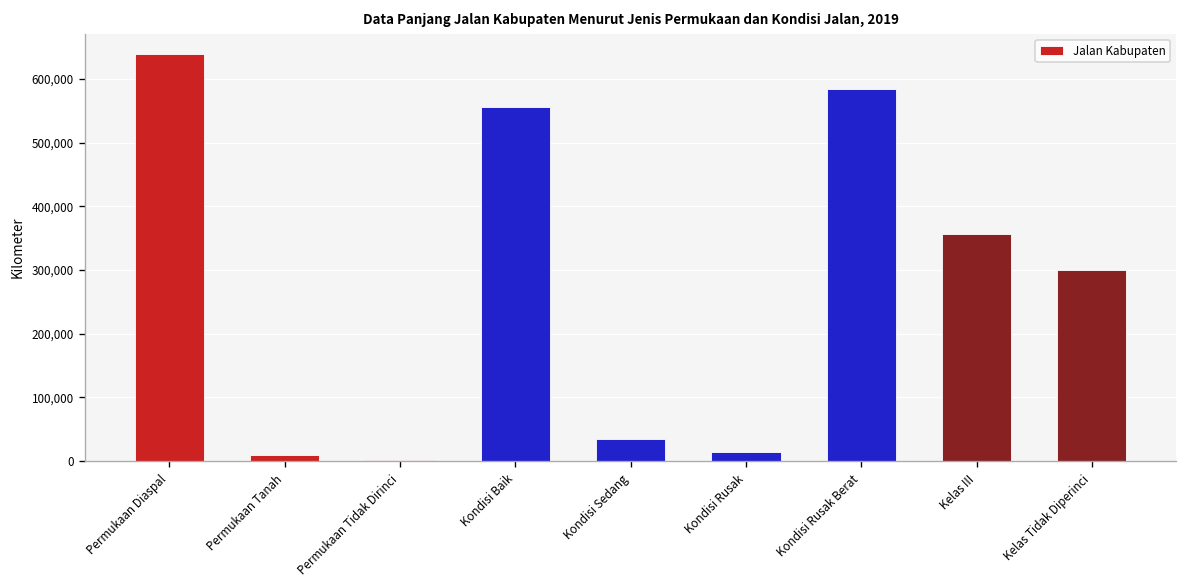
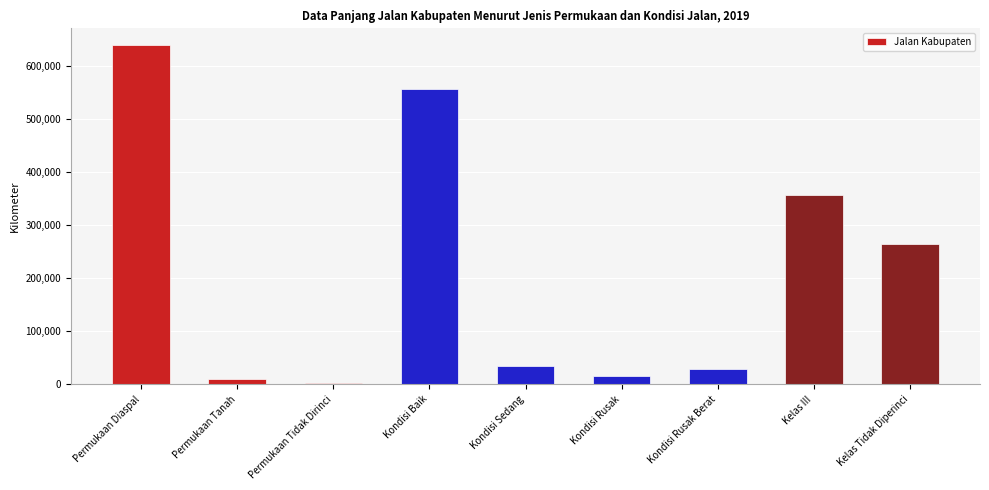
  {
    "Permukaan Diaspal": "640,000",
    "Permukaan Tanah": "10,000",
    "Kondisi Baik": "560,000",
    "Kondisi Sedang": "30,000",
    "Kondisi Rusak": "10,000",
-   "Kondisi Rusak Berat": "580,000",
+   "Kondisi Rusak Berat": "30,000",
    "Kelas III": "360,000",
-   "Kelas Tidak Diperinci": "300,000"
+   "Kelas Tidak Diperinci": "260,000"
  }
